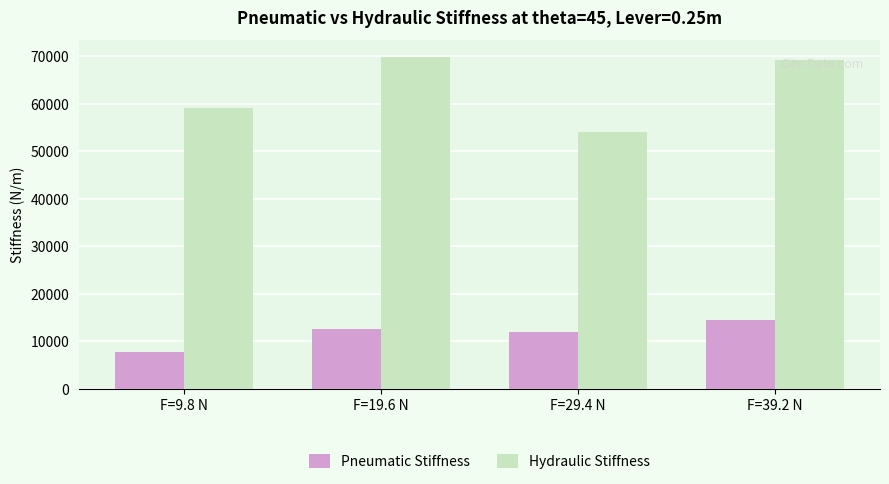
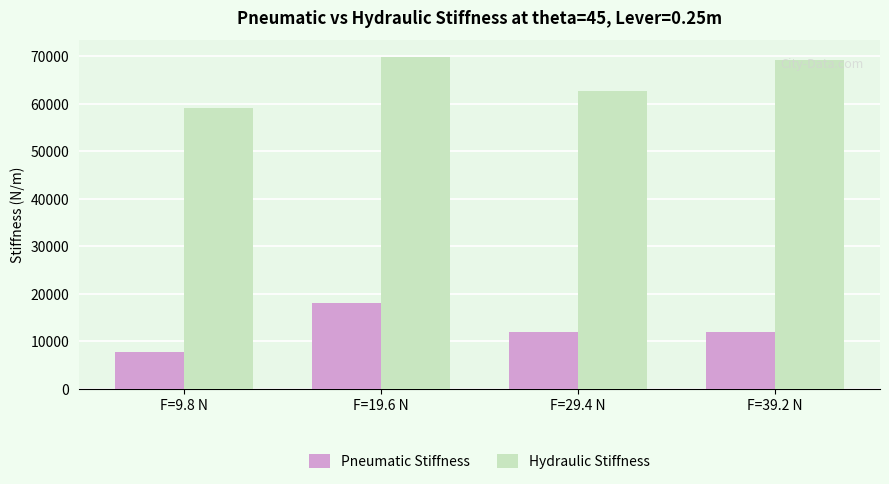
  {
    "Pneumatic Stiffness": {
      "F=9.8 N": 8000,
-     "F=19.6 N": 13000,
+     "F=19.6 N": 18000,
      "F=29.4 N": 12000,
-     "F=39.2 N": 15000
+     "F=39.2 N": 12000
    },
    "Hydraulic Stiffness": {
      "F=9.8 N": 59000,
      "F=19.6 N": 70000,
-     "F=29.4 N": 54000,
+     "F=29.4 N": 63000,
      "F=39.2 N": 69000
    }
  }
